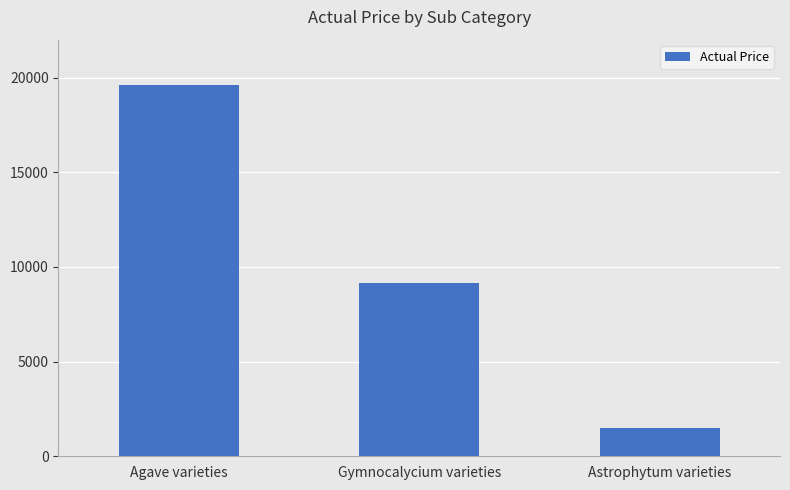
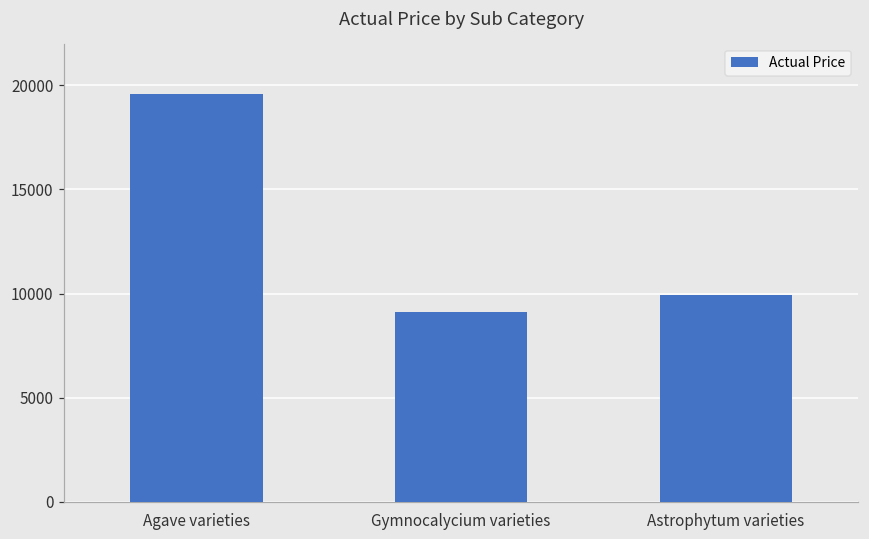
  {
    "Agave varieties": 19600,
    "Gymnocalycium varieties": 9100,
-   "Astrophytum varieties": 1500
+   "Astrophytum varieties": 9900
  }
